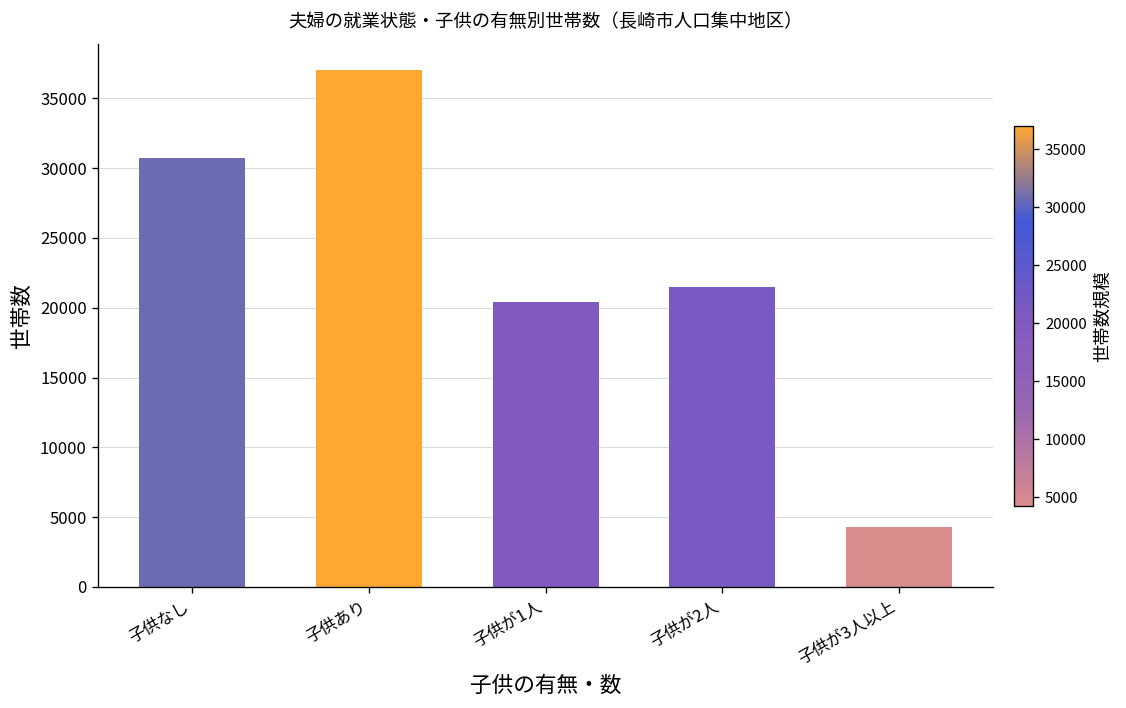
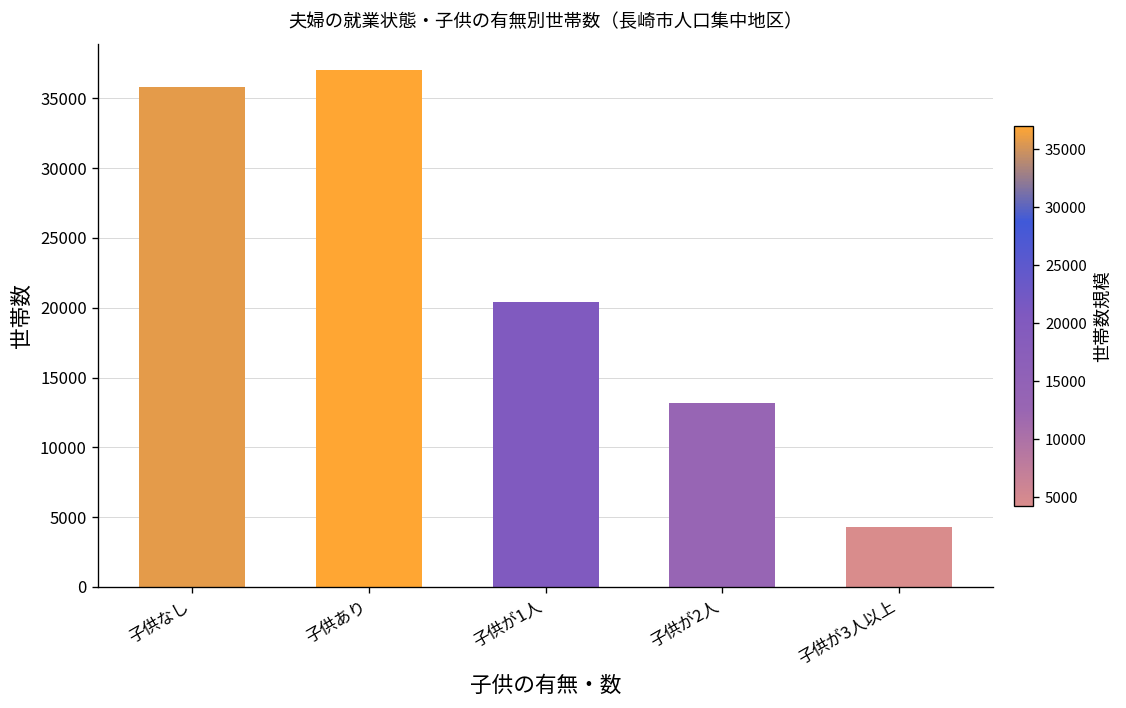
  {
-   "子供なし": 30700,
+   "子供なし": 35800,
    "子供あり": 37000,
    "子供が1人": 20400,
-   "子供が2人": 21500,
+   "子供が2人": 13200,
    "子供が3人以上": 4300
  }
